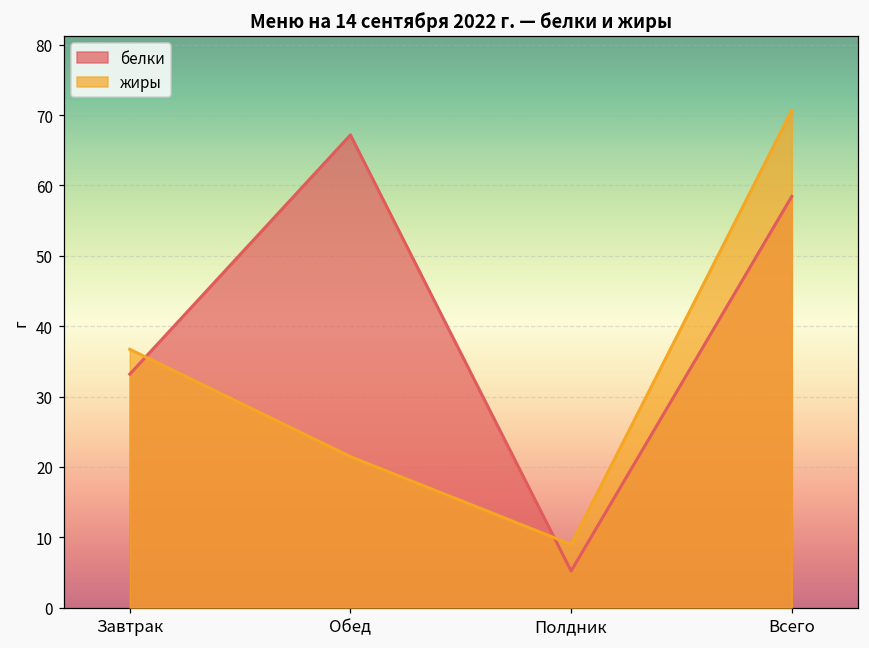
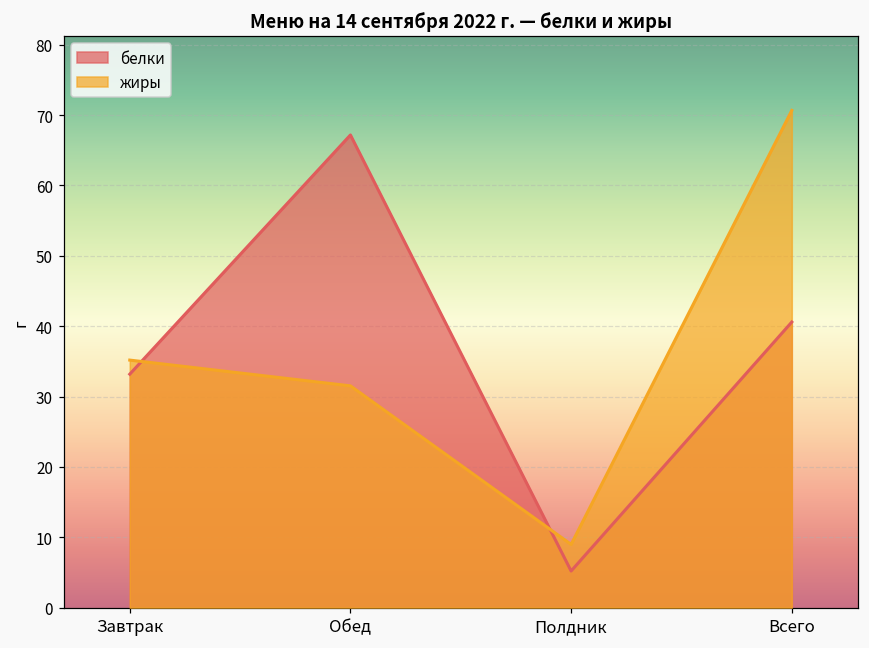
  {
    "белки": {
      "Завтрак": 33,
      "Обед": 67,
      "Полдник": 5,
-     "Всего": 58
+     "Всего": 41
    },
    "жиры": {
-     "Завтрак": 37,
-     "Обед": 21,
+     "Завтрак": 35,
+     "Обед": 32,
      "Полдник": 9,
      "Всего": 71
    }
  }
